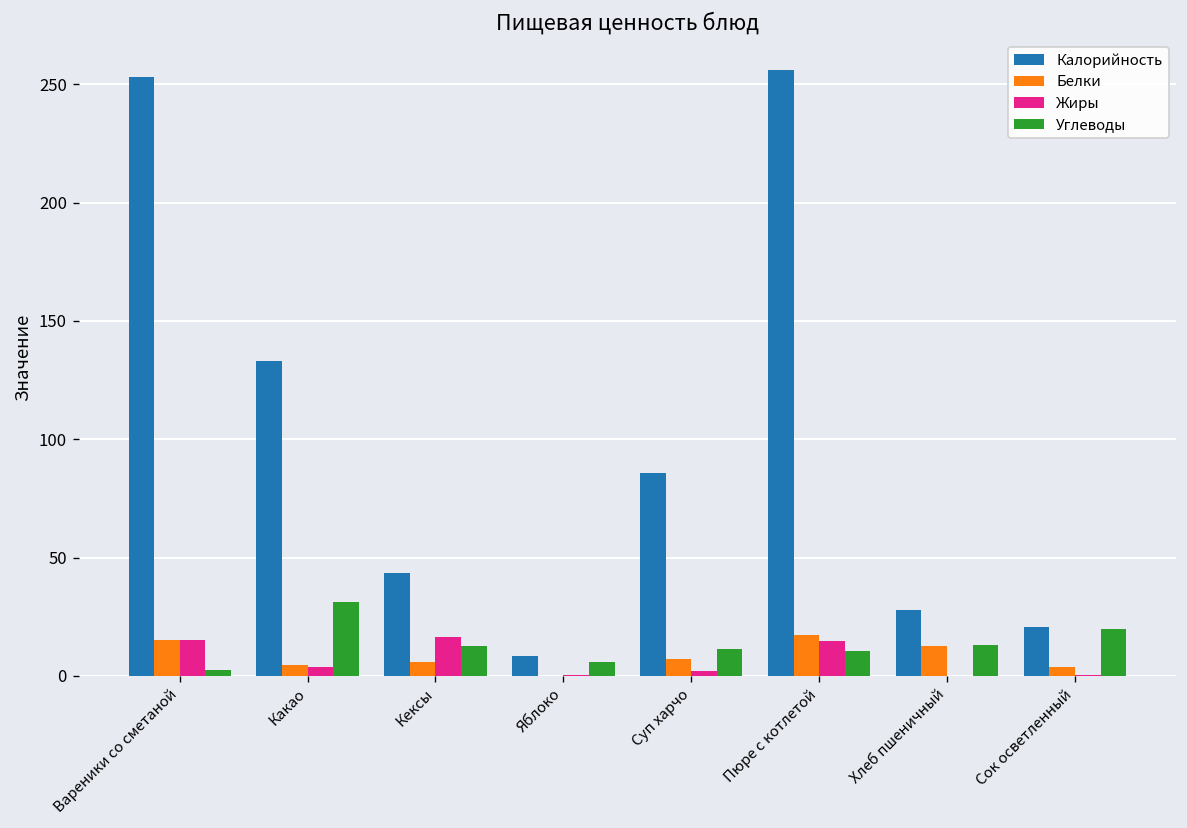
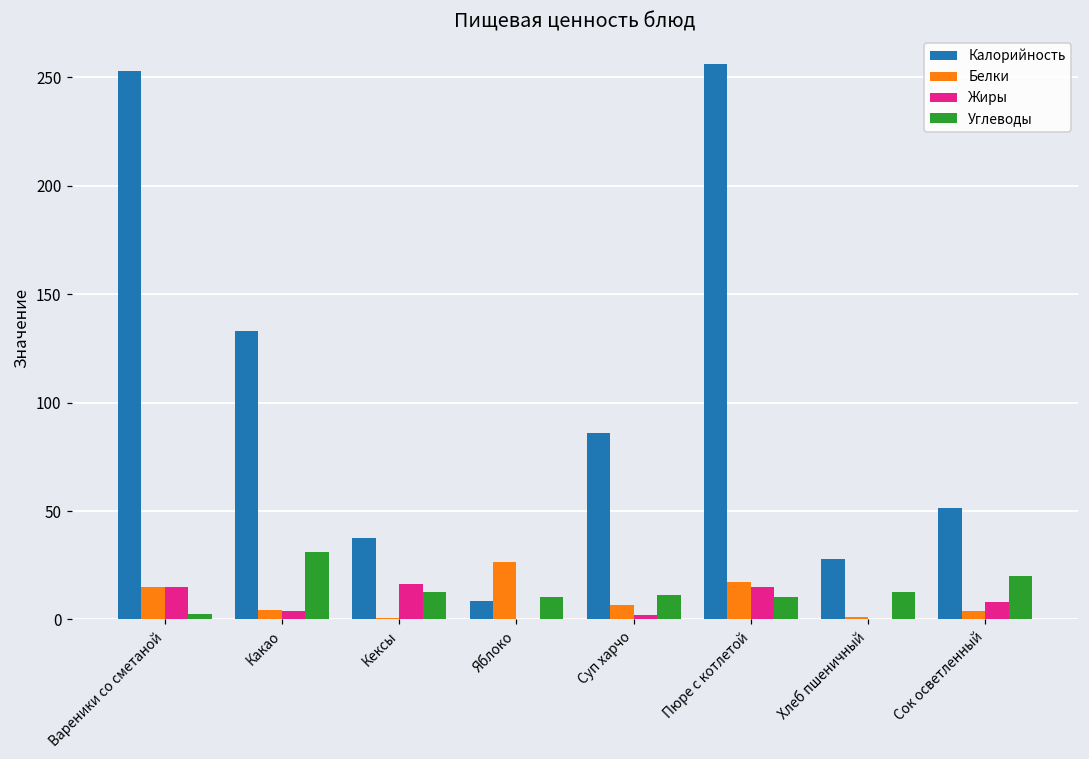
  {
    "Калорийность": {
      "Вареники со сметаной": 253,
      "Какао": 133,
-     "Кексы": 44,
+     "Кексы": 37,
      "Яблоко": 8,
      "Суп харчо": 86,
      "Пюре с котлетой": 256,
      "Хлеб пшеничный": 28,
-     "Сок осветленный": 21
+     "Сок осветленный": 52
    },
    "Белки": {
      "Вареники со сметаной": 15,
      "Какао": 5,
-     "Кексы": 6,
-     "Яблоко": 0,
+     "Кексы": 1,
+     "Яблоко": 27,
      "Суп харчо": 7,
      "Пюре с котлетой": 17,
-     "Хлеб пшеничный": 13,
+     "Хлеб пшеничный": 1,
      "Сок осветленный": 4
    },
    "Жиры": {
      "Вареники со сметаной": 15,
      "Какао": 4,
      "Кексы": 16,
      "Суп харчо": 2,
      "Пюре с котлетой": 15,
      "Хлеб пшеничный": 0,
-     "Сок осветленный": 0
+     "Сок осветленный": 8
    },
    "Углеводы": {
      "Вареники со сметаной": 2,
      "Какао": 31,
      "Кексы": 12,
-     "Яблоко": 6,
+     "Яблоко": 10,
      "Суп харчо": 11,
      "Пюре с котлетой": 11,
      "Хлеб пшеничный": 13,
      "Сок осветленный": 20
    }
  }
